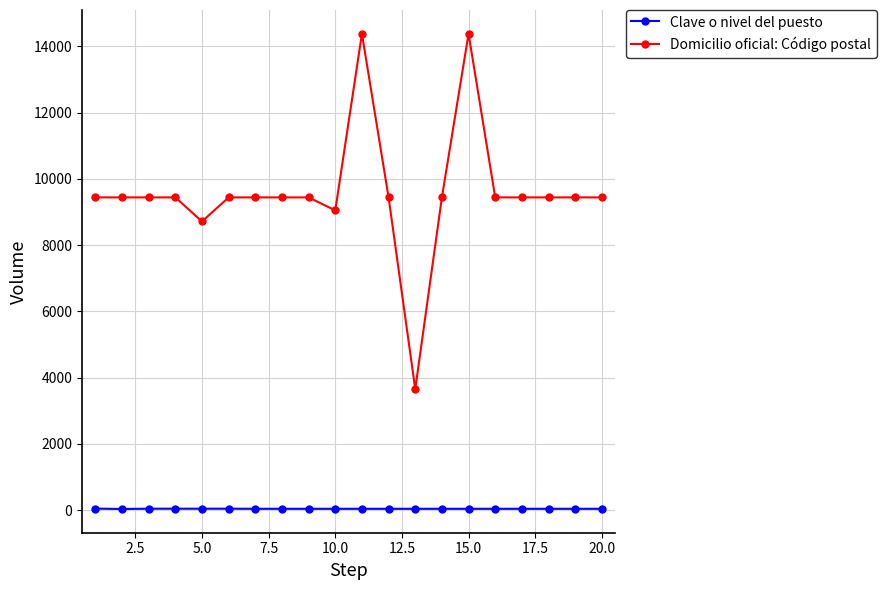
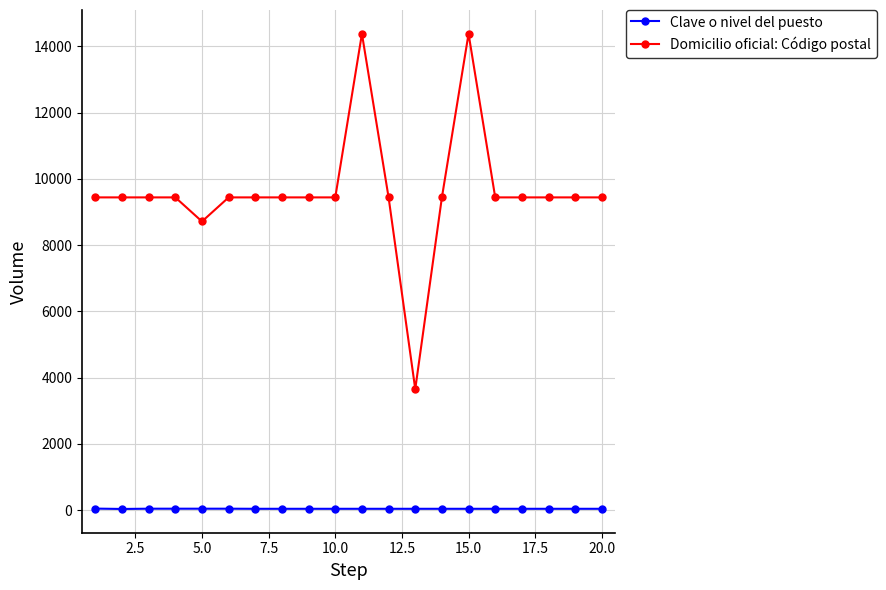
  {
    "Clave o nivel del puesto": {
      "5.0": 0,
      "10.0": 0,
      "15.0": 0,
      "20.0": 0
    },
    "Domicilio oficial: Código postal": {
      "5.0": 8700,
-     "10.0": 9000,
+     "10.0": 9400,
      "15.0": 14400,
      "20.0": 9400
    }
  }
